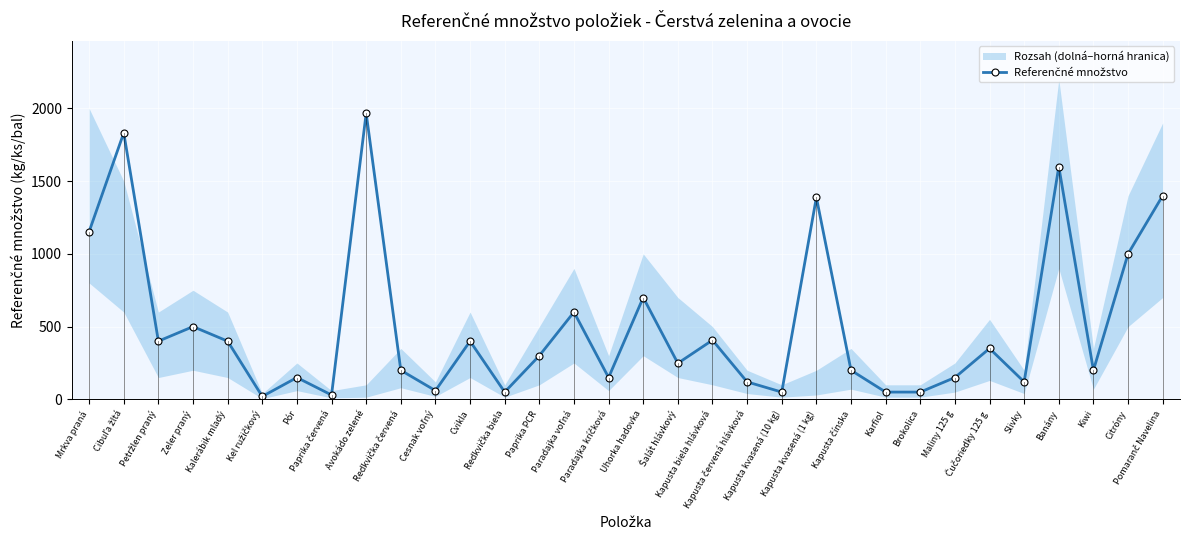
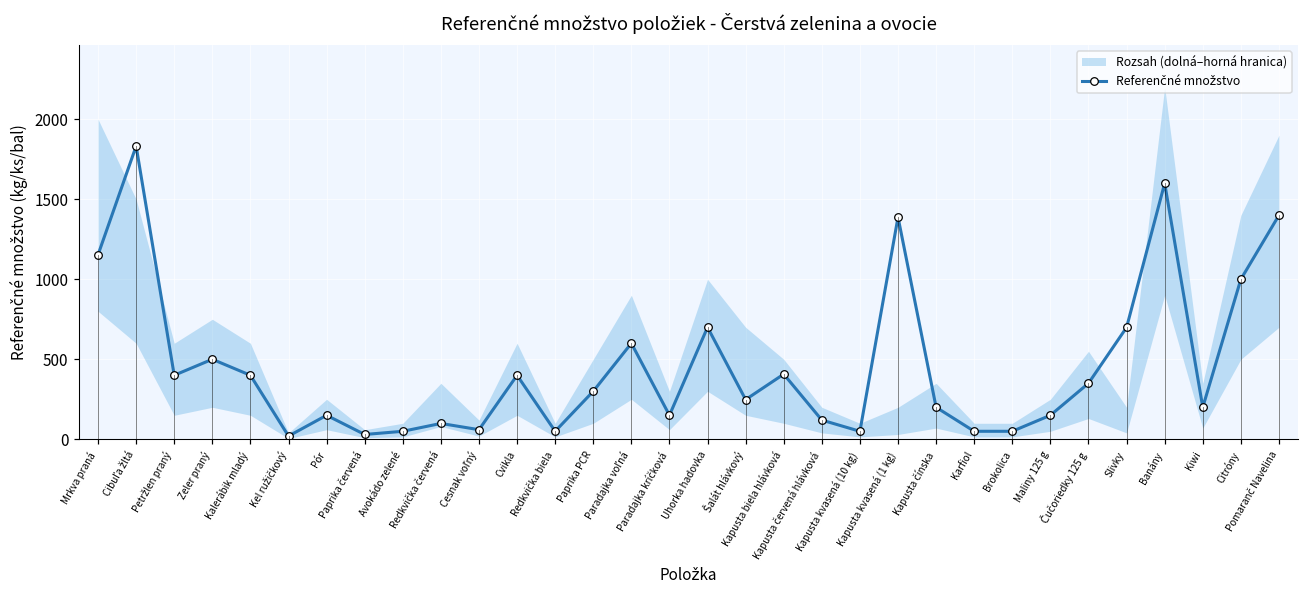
  {
    "Referenčné množstvo": {
-     "Avokádo zelené": 1970,
-     "Redkvička červená": 200,
-     "Slivky": 120
+     "Avokádo zelené": 50,
+     "Redkvička červená": 100,
+     "Slivky": 700
    }
  }
